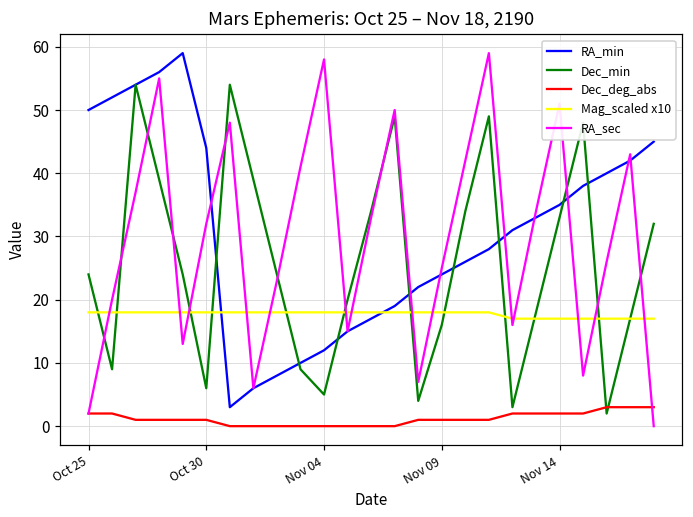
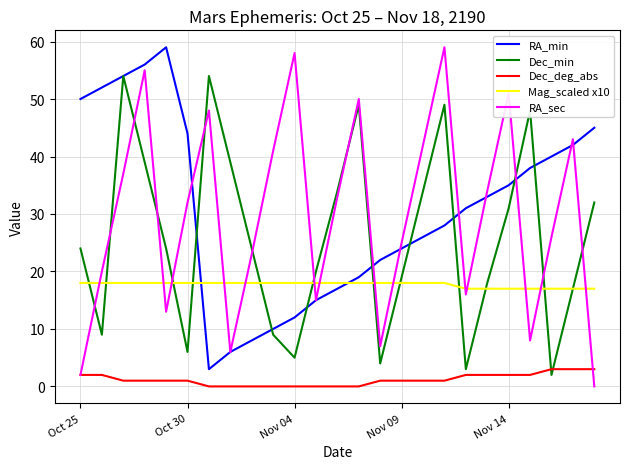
  {
    "RA_min": {
      "Oct 25": 50,
      "Oct 30": 44,
      "Nov 04": 12,
      "Nov 09": 24,
      "Nov 14": 35
    },
    "Dec_min": {
      "Oct 25": 24,
      "Oct 30": 6,
      "Nov 04": 5,
-     "Nov 09": 16,
-     "Nov 14": 33
+     "Nov 09": 19,
+     "Nov 14": 31
    },
    "Dec_deg_abs": {
      "Oct 30": 1,
      "Nov 04": 0,
      "Nov 09": 1,
      "Nov 14": 2
    },
    "Mag_scaled x10": {
      "Oct 25": 18,
      "Oct 30": 18,
      "Nov 04": 18,
      "Nov 09": 18,
      "Nov 14": 17
    },
    "RA_sec": {
      "Oct 30": 32,
      "Nov 04": 58,
      "Nov 09": 25
    }
  }
